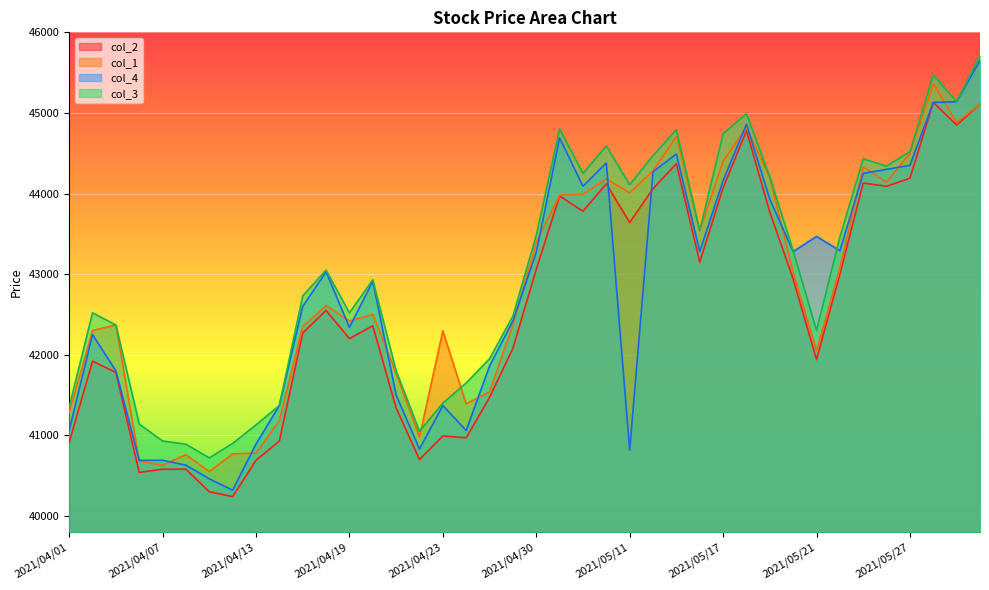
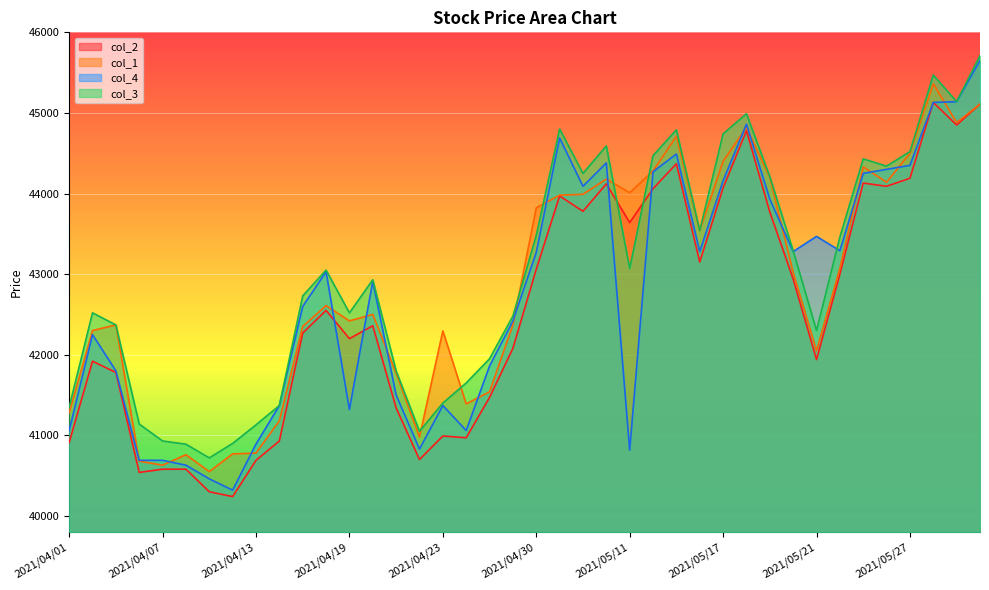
  {
    "col_2": {
      "2021/04/01": 40900,
      "2021/04/07": 40600,
      "2021/04/13": 40700,
      "2021/04/19": 42200,
      "2021/04/23": 41000,
      "2021/04/30": 43100,
      "2021/05/11": 43600,
      "2021/05/17": 44100,
      "2021/05/21": 41900,
      "2021/05/27": 44200
    },
    "col_1": {
      "2021/04/01": 41300,
      "2021/04/07": 40600,
      "2021/04/13": 40800,
      "2021/04/19": 42400,
      "2021/04/23": 42300,
-     "2021/04/30": 43400,
+     "2021/04/30": 43800,
      "2021/05/11": 44000,
      "2021/05/17": 44400,
      "2021/05/21": 42100
    },
    "col_4": {
      "2021/04/01": 41100,
      "2021/04/07": 40700,
      "2021/04/13": 40900,
-     "2021/04/19": 42300,
+     "2021/04/19": 41300,
      "2021/04/30": 43300,
      "2021/05/11": 40800,
      "2021/05/17": 44200,
      "2021/05/21": 43500,
      "2021/05/27": 44400
    },
    "col_3": {
      "2021/04/01": 41400,
      "2021/04/07": 40900,
      "2021/04/13": 41100,
      "2021/04/19": 42500,
      "2021/04/30": 43500,
-     "2021/05/11": 44100,
+     "2021/05/11": 43100,
      "2021/05/17": 44700,
      "2021/05/21": 42300
    }
  }
